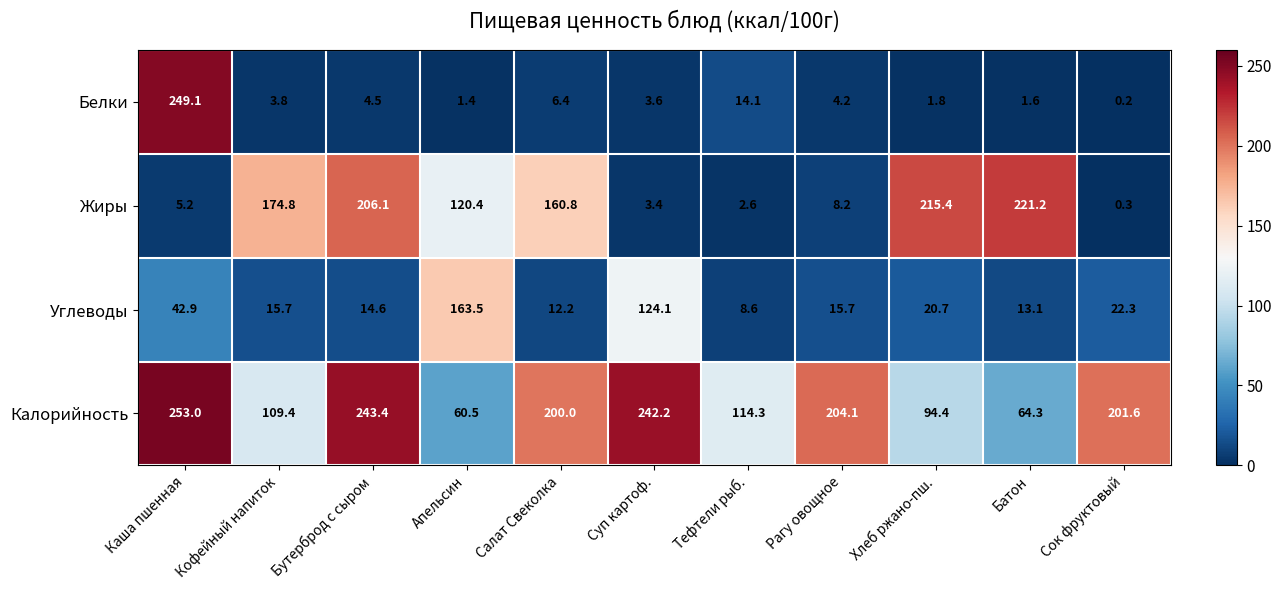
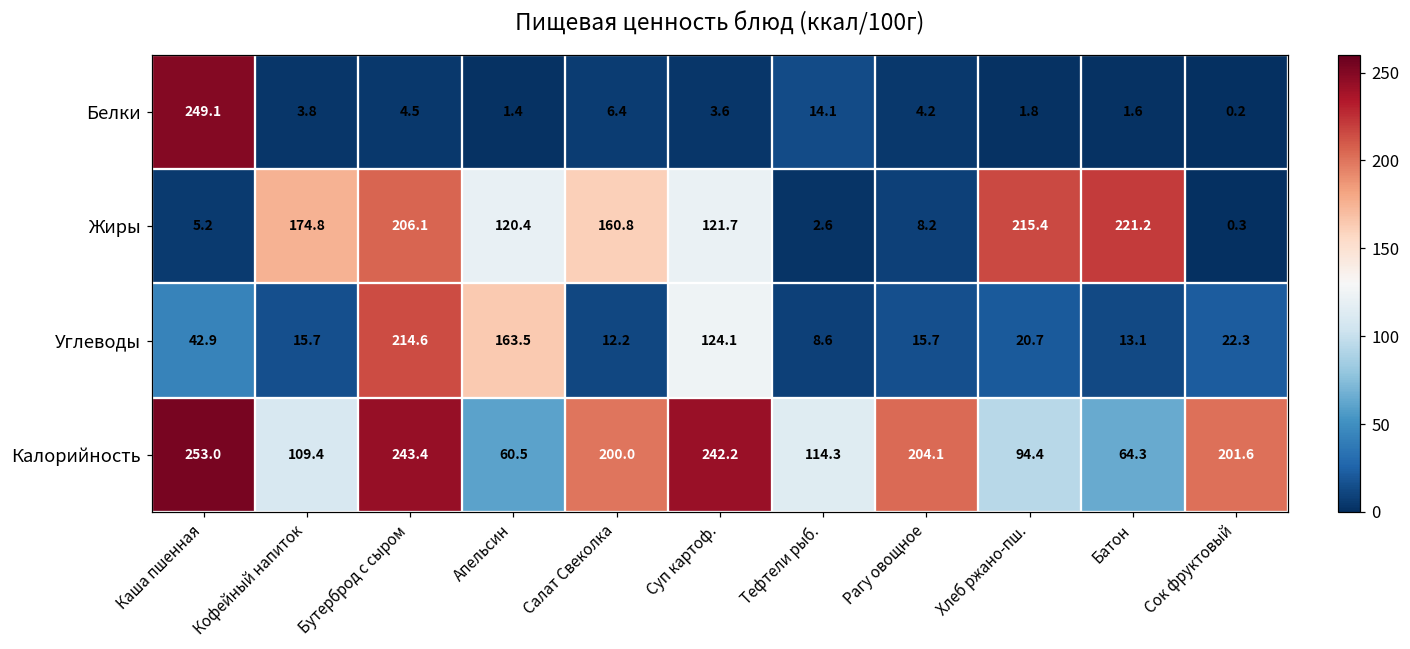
  {
    "Белки": {
      "Каша пшенная": 249.1,
      "Кофейный напиток": 3.8,
      "Бутерброд с сыром": 4.5,
      "Апельсин": 1.4,
      "Салат Свеколка": 6.4,
      "Суп картоф.": 3.6,
      "Тефтели рыб.": 14.1,
      "Рагу овощное": 4.2,
      "Хлеб ржано-пш.": 1.8,
      "Батон": 1.6,
      "Сок фруктовый": 0.2
    },
    "Жиры": {
      "Каша пшенная": 5.2,
      "Кофейный напиток": 174.8,
      "Бутерброд с сыром": 206.1,
      "Апельсин": 120.4,
      "Салат Свеколка": 160.8,
-     "Суп картоф.": 3.4,
+     "Суп картоф.": 121.7,
      "Тефтели рыб.": 2.6,
      "Рагу овощное": 8.2,
      "Хлеб ржано-пш.": 215.4,
      "Батон": 221.2,
      "Сок фруктовый": 0.3
    },
    "Углеводы": {
      "Каша пшенная": 42.9,
      "Кофейный напиток": 15.7,
-     "Бутерброд с сыром": 14.6,
+     "Бутерброд с сыром": 214.6,
      "Апельсин": 163.5,
      "Салат Свеколка": 12.2,
      "Суп картоф.": 124.1,
      "Тефтели рыб.": 8.6,
      "Рагу овощное": 15.7,
      "Хлеб ржано-пш.": 20.7,
      "Батон": 13.1,
      "Сок фруктовый": 22.3
    },
    "Калорийность": {
      "Каша пшенная": 253.0,
      "Кофейный напиток": 109.4,
      "Бутерброд с сыром": 243.4,
      "Апельсин": 60.5,
      "Салат Свеколка": 200.0,
      "Суп картоф.": 242.2,
      "Тефтели рыб.": 114.3,
      "Рагу овощное": 204.1,
      "Хлеб ржано-пш.": 94.4,
      "Батон": 64.3,
      "Сок фруктовый": 201.6
    }
  }
